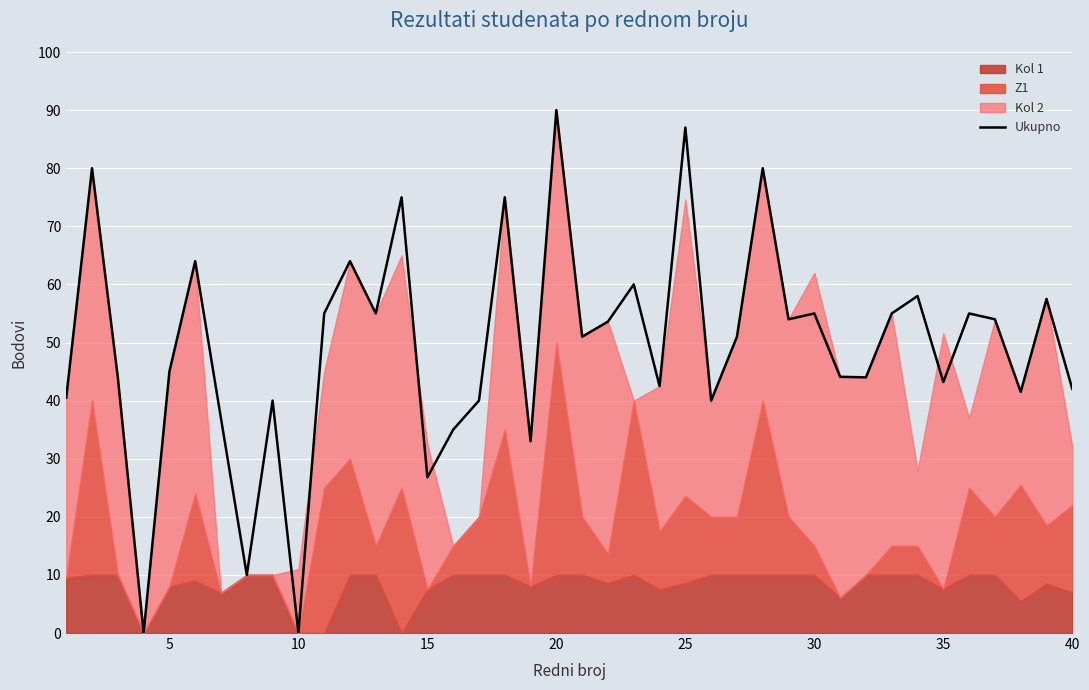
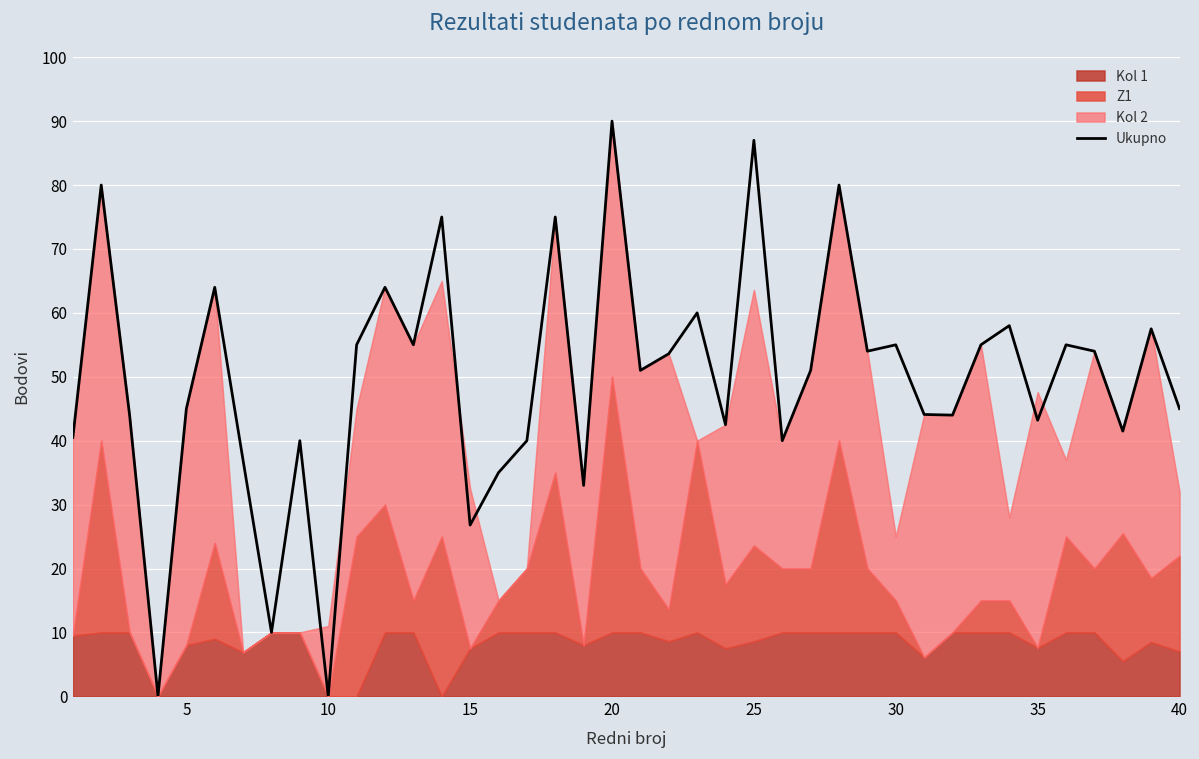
  {
    "Ukupno": {
      "15": 27,
      "25": 87,
      "30": 55,
      "35": 43,
-     "40": 42
+     "40": 45
    },
    "Kol 2": {
      "10": 11,
      "15": 25,
-     "25": 51,
-     "30": 47,
-     "35": 44,
+     "25": 40,
+     "30": 10,
+     "35": 40,
      "40": 10
    }
  }
